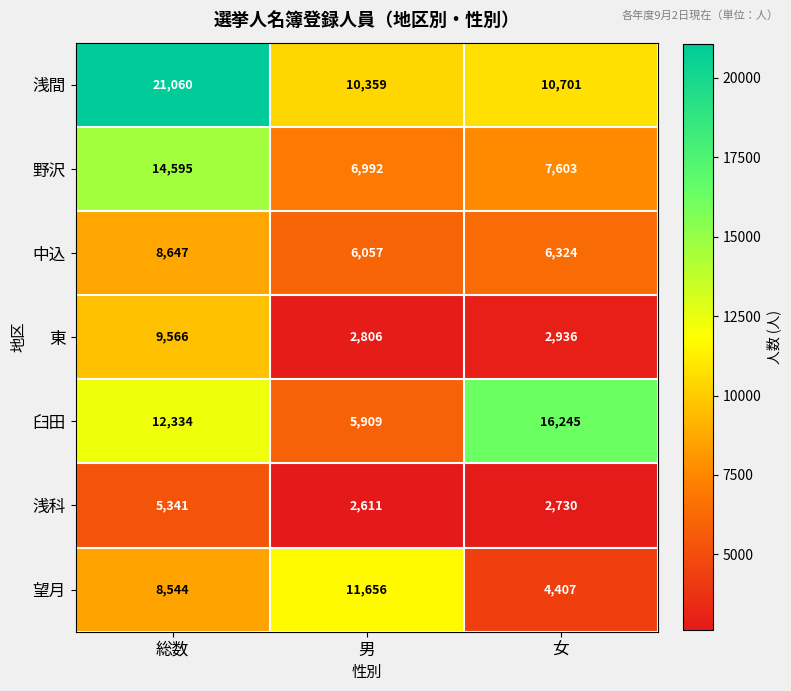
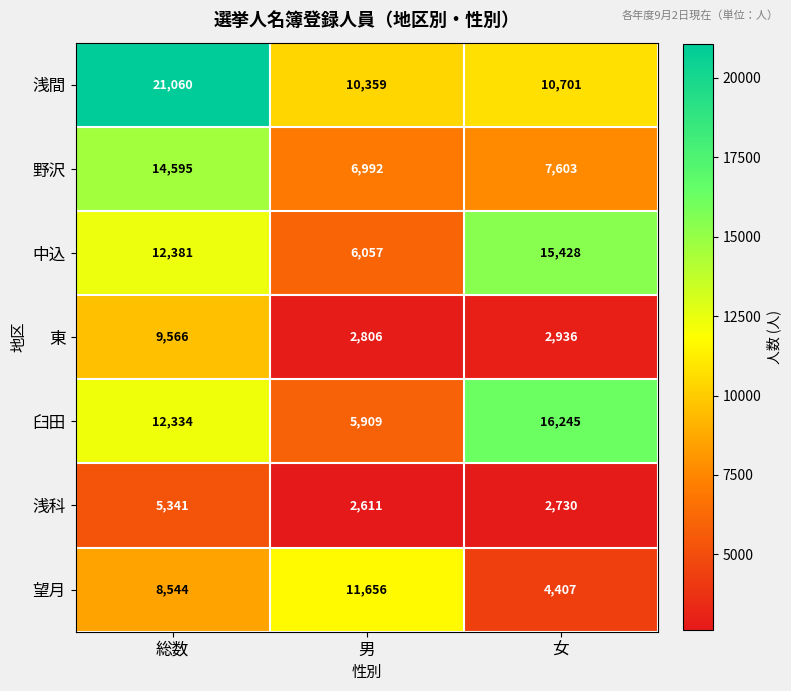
  {
    "浅間": {
      "総数": "21,060",
      "男": "10,359",
      "女": "10,701"
    },
    "野沢": {
      "総数": "14,595",
      "男": "6,992",
      "女": "7,603"
    },
    "中込": {
-     "総数": "8,647",
+     "総数": "12,381",
      "男": "6,057",
-     "女": "6,324"
+     "女": "15,428"
    },
    "東": {
      "総数": "9,566",
      "男": "2,806",
      "女": "2,936"
    },
    "臼田": {
      "総数": "12,334",
      "男": "5,909",
      "女": "16,245"
    },
    "浅科": {
      "総数": "5,341",
      "男": "2,611",
      "女": "2,730"
    },
    "望月": {
      "総数": "8,544",
      "男": "11,656",
      "女": "4,407"
    }
  }
